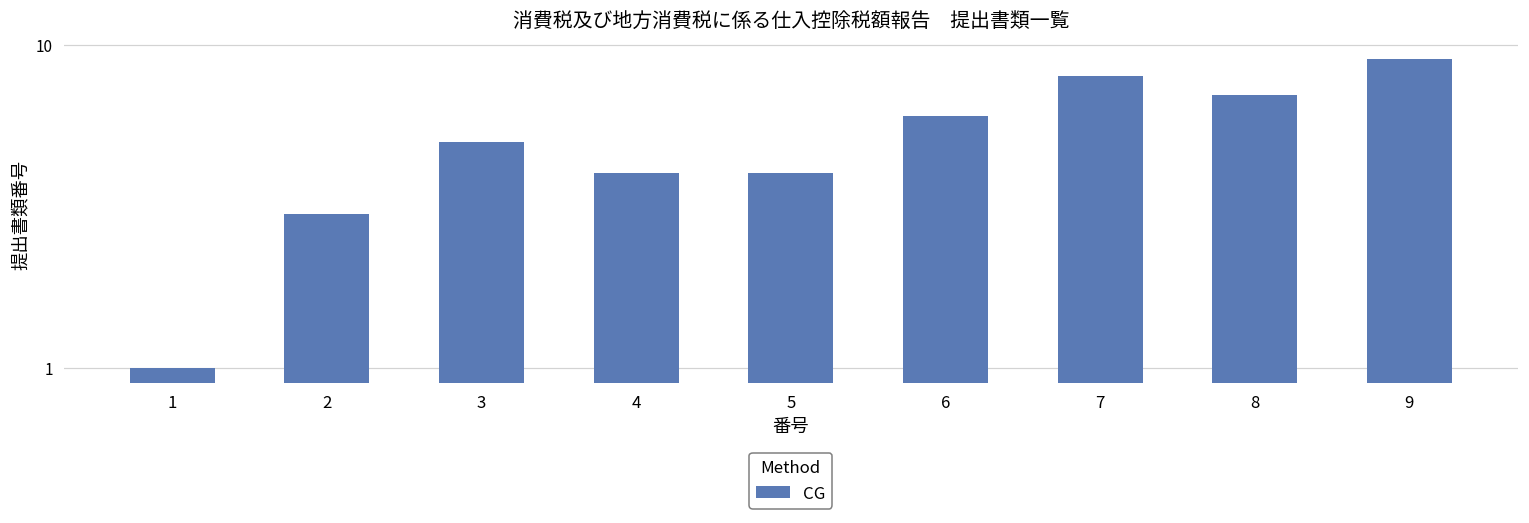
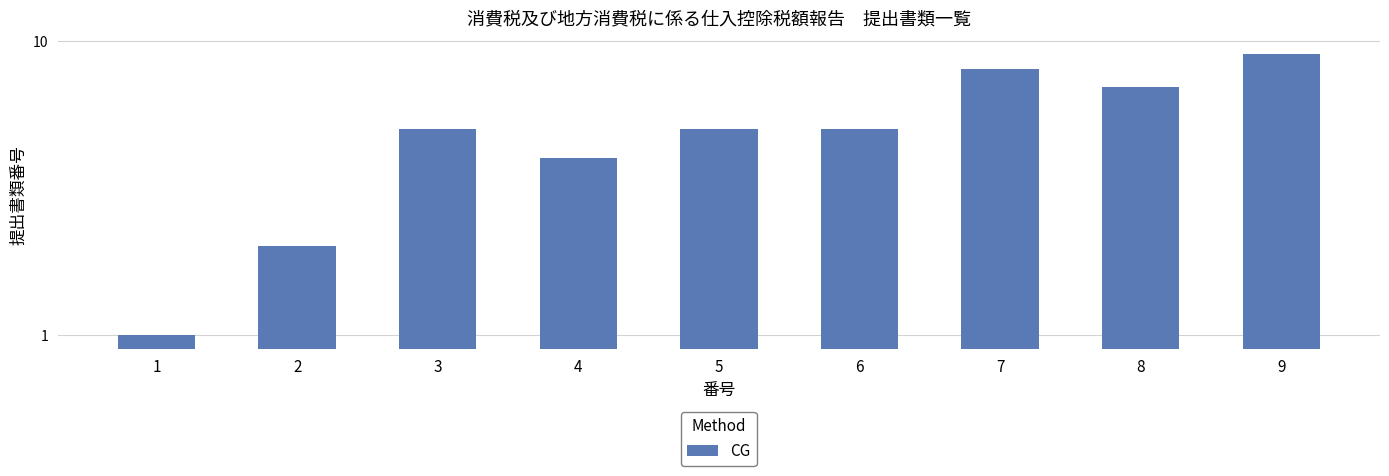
  {
    "1": 1,
-   "2": 3,
+   "2": 2,
    "3": 5,
    "4": 4,
-   "5": 4,
-   "6": 6,
+   "5": 5,
+   "6": 5,
    "7": 8,
    "8": 7,
    "9": 9
  }
